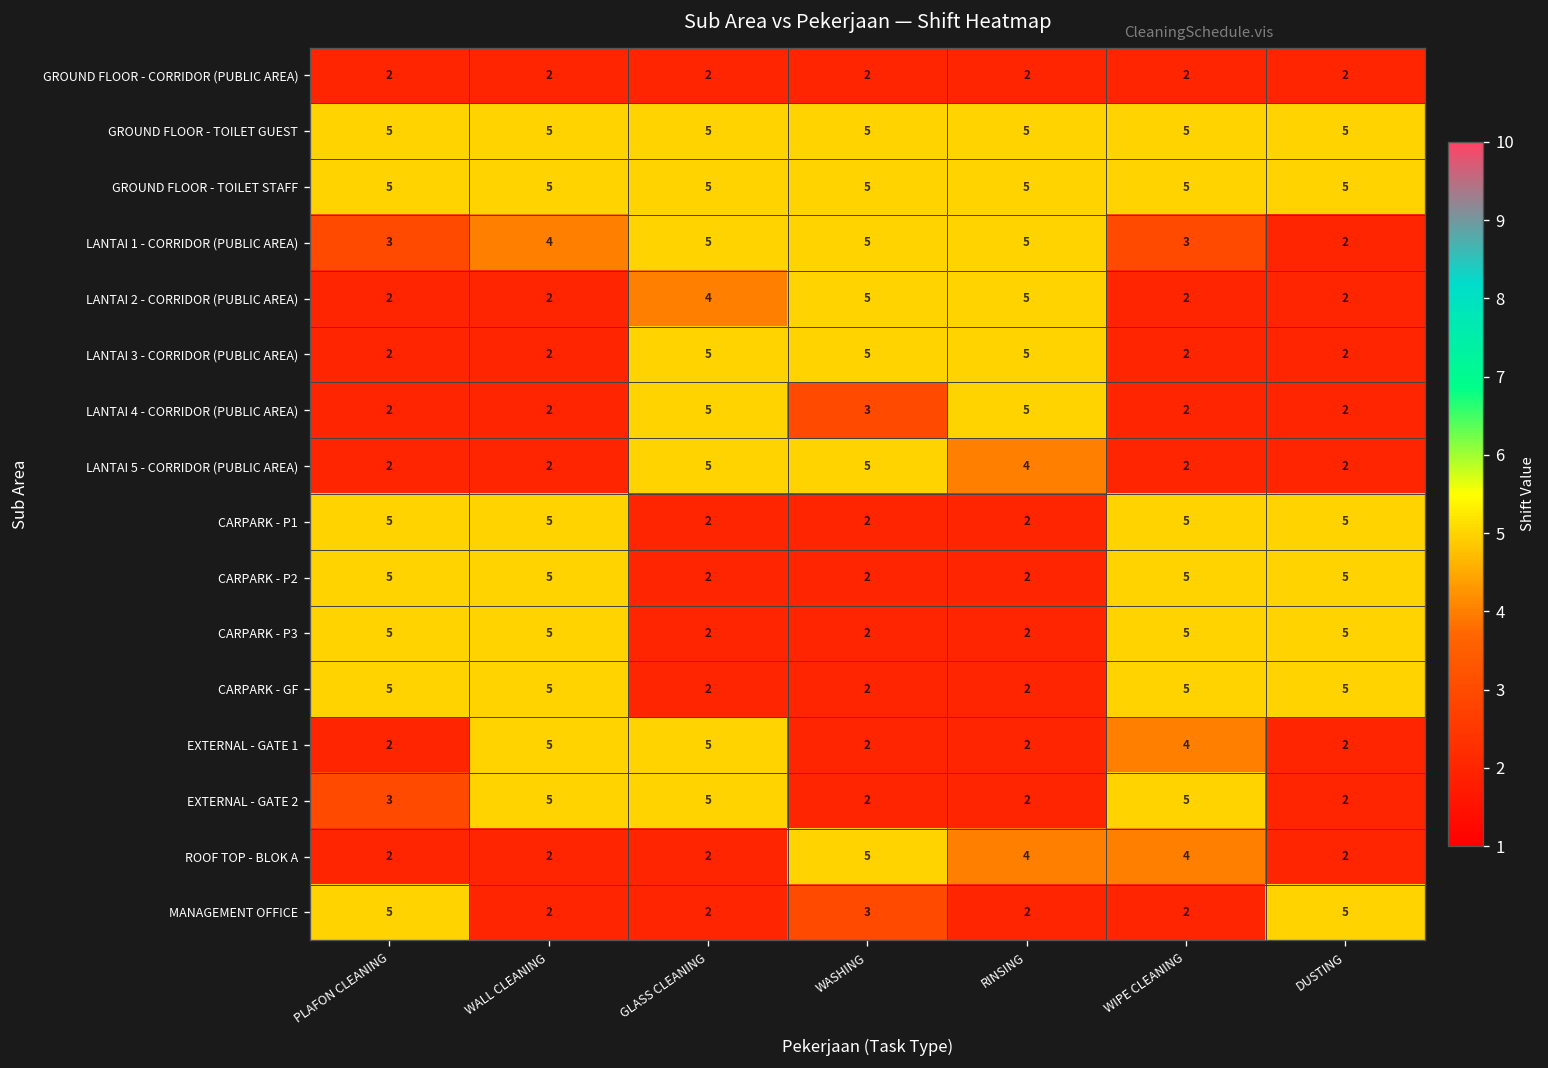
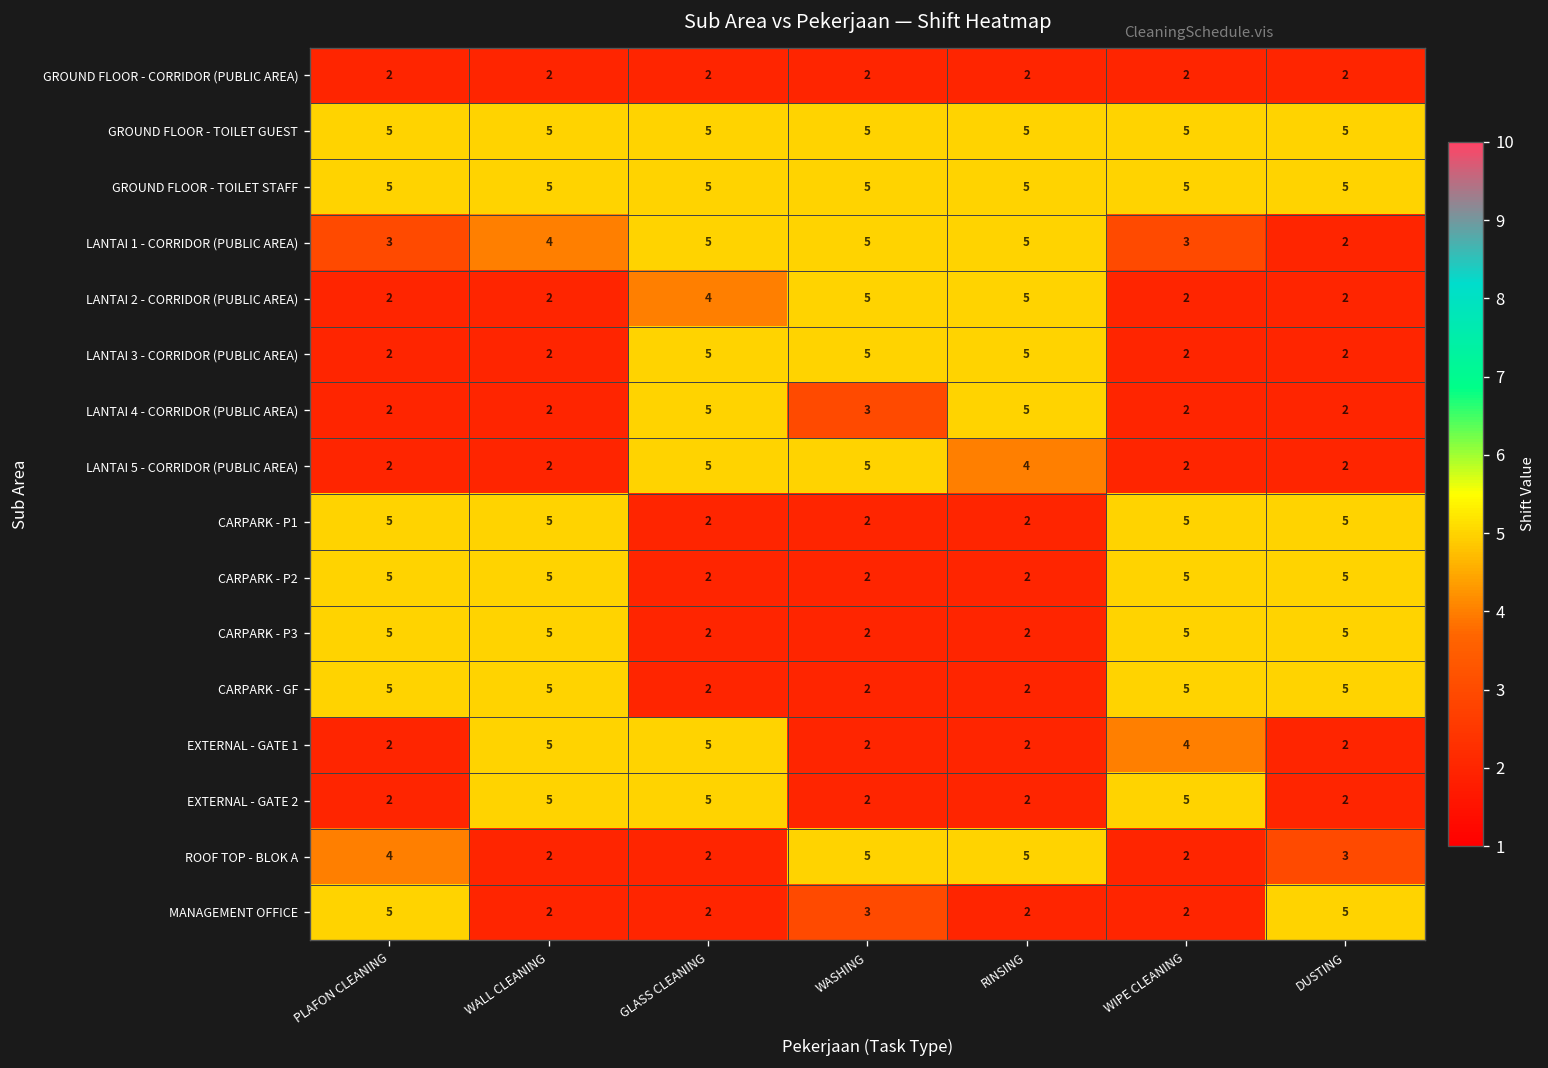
  {
    "GROUND FLOOR - CORRIDOR (PUBLIC AREA)": {
      "PLAFON CLEANING": 2,
      "WALL CLEANING": 2,
      "GLASS CLEANING": 2,
      "WASHING": 2,
      "RINSING": 2,
      "WIPE CLEANING": 2,
      "DUSTING": 2
    },
    "GROUND FLOOR - TOILET GUEST": {
      "PLAFON CLEANING": 5,
      "WALL CLEANING": 5,
      "GLASS CLEANING": 5,
      "WASHING": 5,
      "RINSING": 5,
      "WIPE CLEANING": 5,
      "DUSTING": 5
    },
    "GROUND FLOOR - TOILET STAFF": {
      "PLAFON CLEANING": 5,
      "WALL CLEANING": 5,
      "GLASS CLEANING": 5,
      "WASHING": 5,
      "RINSING": 5,
      "WIPE CLEANING": 5,
      "DUSTING": 5
    },
    "LANTAI 1 - CORRIDOR (PUBLIC AREA)": {
      "PLAFON CLEANING": 3,
      "WALL CLEANING": 4,
      "GLASS CLEANING": 5,
      "WASHING": 5,
      "RINSING": 5,
      "WIPE CLEANING": 3,
      "DUSTING": 2
    },
    "LANTAI 2 - CORRIDOR (PUBLIC AREA)": {
      "PLAFON CLEANING": 2,
      "WALL CLEANING": 2,
      "GLASS CLEANING": 4,
      "WASHING": 5,
      "RINSING": 5,
      "WIPE CLEANING": 2,
      "DUSTING": 2
    },
    "LANTAI 3 - CORRIDOR (PUBLIC AREA)": {
      "PLAFON CLEANING": 2,
      "WALL CLEANING": 2,
      "GLASS CLEANING": 5,
      "WASHING": 5,
      "RINSING": 5,
      "WIPE CLEANING": 2,
      "DUSTING": 2
    },
    "LANTAI 4 - CORRIDOR (PUBLIC AREA)": {
      "PLAFON CLEANING": 2,
      "WALL CLEANING": 2,
      "GLASS CLEANING": 5,
      "WASHING": 3,
      "RINSING": 5,
      "WIPE CLEANING": 2,
      "DUSTING": 2
    },
    "LANTAI 5 - CORRIDOR (PUBLIC AREA)": {
      "PLAFON CLEANING": 2,
      "WALL CLEANING": 2,
      "GLASS CLEANING": 5,
      "WASHING": 5,
      "RINSING": 4,
      "WIPE CLEANING": 2,
      "DUSTING": 2
    },
    "CARPARK - P1": {
      "PLAFON CLEANING": 5,
      "WALL CLEANING": 5,
      "GLASS CLEANING": 2,
      "WASHING": 2,
      "RINSING": 2,
      "WIPE CLEANING": 5,
      "DUSTING": 5
    },
    "CARPARK - P2": {
      "PLAFON CLEANING": 5,
      "WALL CLEANING": 5,
      "GLASS CLEANING": 2,
      "WASHING": 2,
      "RINSING": 2,
      "WIPE CLEANING": 5,
      "DUSTING": 5
    },
    "CARPARK - P3": {
      "PLAFON CLEANING": 5,
      "WALL CLEANING": 5,
      "GLASS CLEANING": 2,
      "WASHING": 2,
      "RINSING": 2,
      "WIPE CLEANING": 5,
      "DUSTING": 5
    },
    "CARPARK - GF": {
      "PLAFON CLEANING": 5,
      "WALL CLEANING": 5,
      "GLASS CLEANING": 2,
      "WASHING": 2,
      "RINSING": 2,
      "WIPE CLEANING": 5,
      "DUSTING": 5
    },
    "EXTERNAL - GATE 1": {
      "PLAFON CLEANING": 2,
      "WALL CLEANING": 5,
      "GLASS CLEANING": 5,
      "WASHING": 2,
      "RINSING": 2,
      "WIPE CLEANING": 4,
      "DUSTING": 2
    },
    "EXTERNAL - GATE 2": {
-     "PLAFON CLEANING": 3,
+     "PLAFON CLEANING": 2,
      "WALL CLEANING": 5,
      "GLASS CLEANING": 5,
      "WASHING": 2,
      "RINSING": 2,
      "WIPE CLEANING": 5,
      "DUSTING": 2
    },
    "ROOF TOP - BLOK A": {
-     "PLAFON CLEANING": 2,
+     "PLAFON CLEANING": 4,
      "WALL CLEANING": 2,
      "GLASS CLEANING": 2,
      "WASHING": 5,
-     "RINSING": 4,
-     "WIPE CLEANING": 4,
-     "DUSTING": 2
+     "RINSING": 5,
+     "WIPE CLEANING": 2,
+     "DUSTING": 3
    },
    "MANAGEMENT OFFICE": {
      "PLAFON CLEANING": 5,
      "WALL CLEANING": 2,
      "GLASS CLEANING": 2,
      "WASHING": 3,
      "RINSING": 2,
      "WIPE CLEANING": 2,
      "DUSTING": 5
    }
  }
